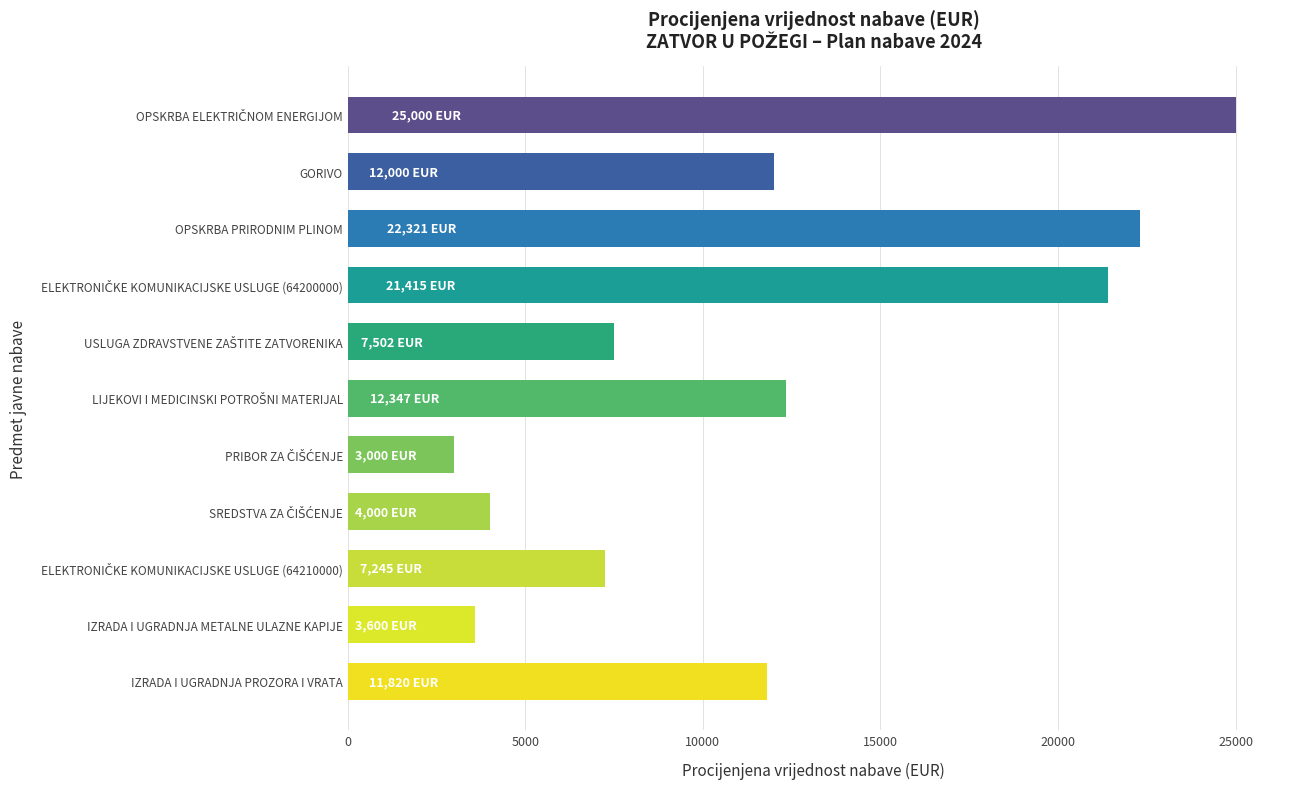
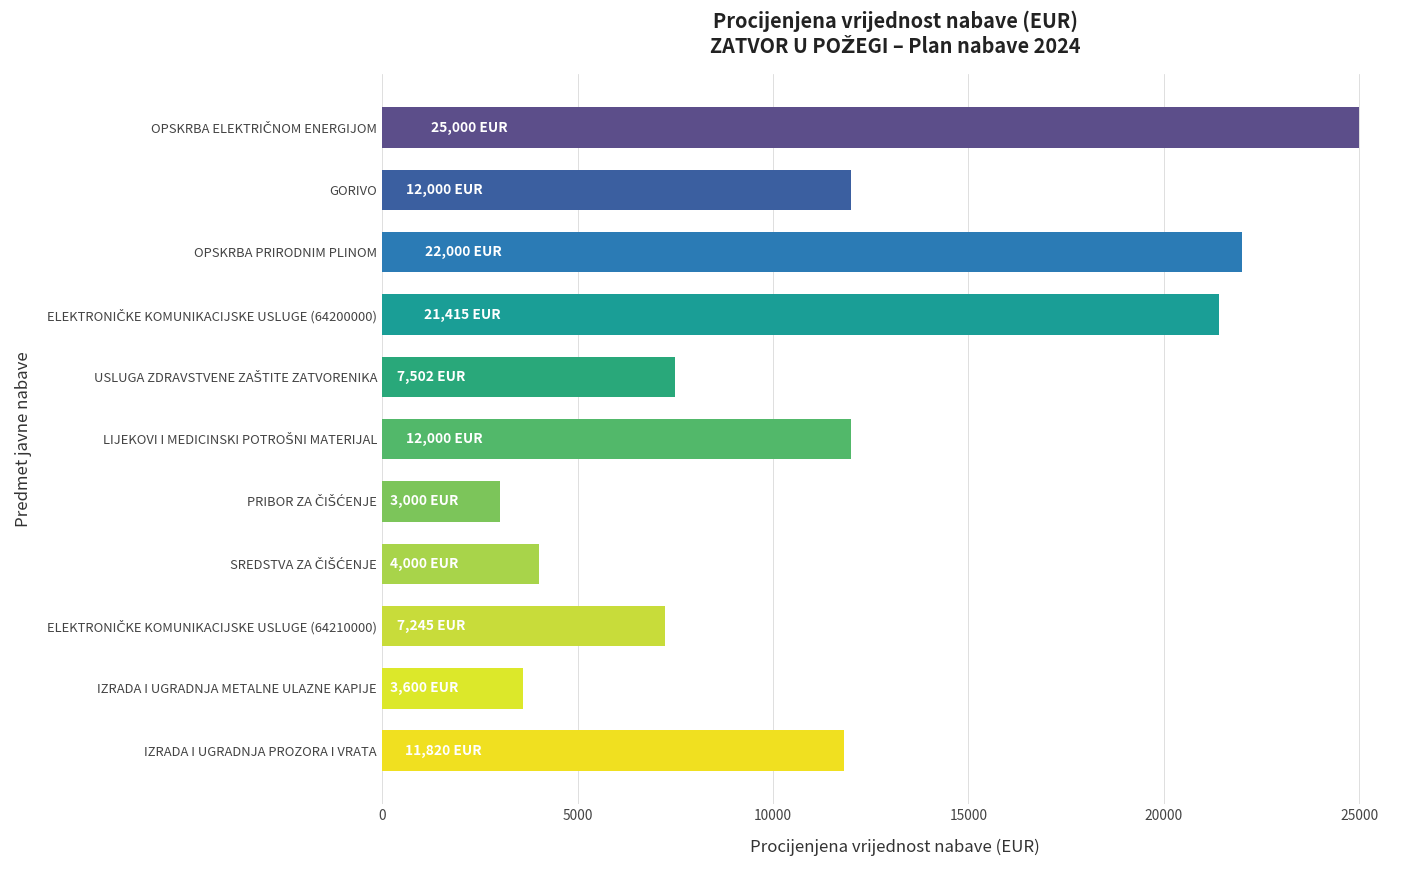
  {
    "OPSKRBA ELEKTRIČNOM ENERGIJOM": "25,000",
    "GORIVO": "12,000",
-   "OPSKRBA PRIRODNIM PLINOM": "22,321",
+   "OPSKRBA PRIRODNIM PLINOM": "22,000",
    "ELEKTRONIČKE KOMUNIKACIJSKE USLUGE (64200000)": "21,415",
    "USLUGA ZDRAVSTVENE ZAŠTITE ZATVORENIKA": "7,502",
-   "LIJEKOVI I MEDICINSKI POTROŠNI MATERIJAL": "12,347",
+   "LIJEKOVI I MEDICINSKI POTROŠNI MATERIJAL": "12,000",
    "PRIBOR ZA ČIŠĆENJE": "3,000",
    "SREDSTVA ZA ČIŠĆENJE": "4,000",
    "ELEKTRONIČKE KOMUNIKACIJSKE USLUGE (64210000)": "7,245",
    "IZRADA I UGRADNJA METALNE ULAZNE KAPIJE": "3,600",
    "IZRADA I UGRADNJA PROZORA I VRATA": "11,820"
  }
